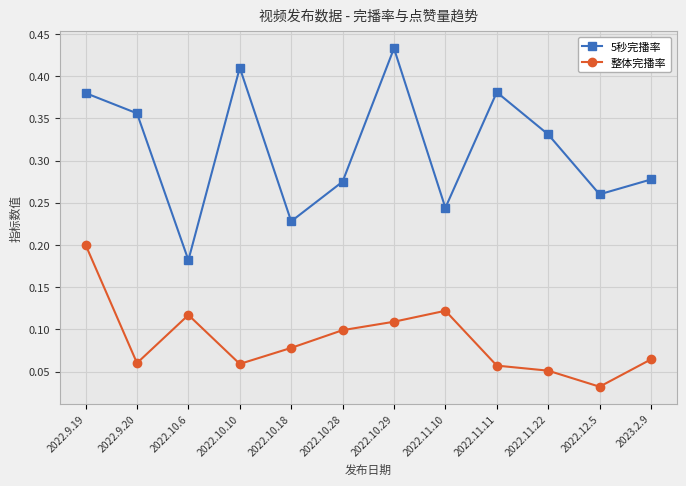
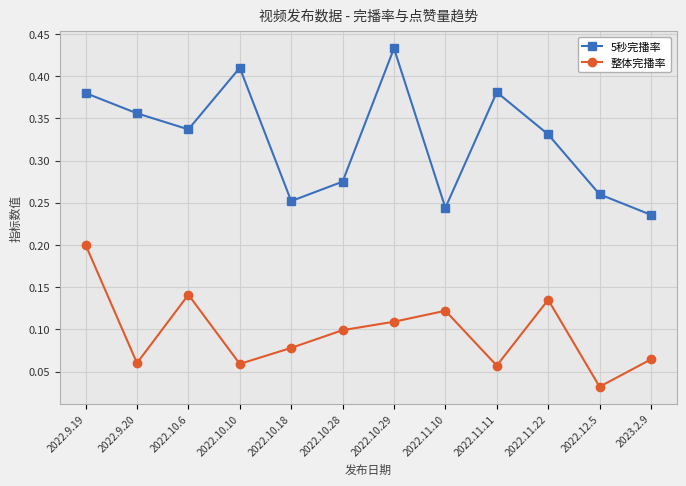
  {
    "5秒完播率": {
      "2022.9.19": 0.38,
      "2022.9.20": 0.36,
-     "2022.10.6": 0.18,
+     "2022.10.6": 0.34,
      "2022.10.10": 0.41,
-     "2022.10.18": 0.23,
+     "2022.10.18": 0.25,
      "2022.10.28": 0.28,
      "2022.10.29": 0.43,
      "2022.11.10": 0.24,
      "2022.11.11": 0.38,
      "2022.11.22": 0.33,
      "2022.12.5": 0.26,
-     "2023.2.9": 0.28
+     "2023.2.9": 0.24
    },
    "整体完播率": {
      "2022.9.19": 0.20,
      "2022.9.20": 0.06,
-     "2022.10.6": 0.12,
+     "2022.10.6": 0.14,
      "2022.10.10": 0.06,
      "2022.10.18": 0.08,
      "2022.10.28": 0.10,
      "2022.10.29": 0.11,
      "2022.11.10": 0.12,
      "2022.11.11": 0.06,
-     "2022.11.22": 0.05,
+     "2022.11.22": 0.14,
      "2022.12.5": 0.03,
      "2023.2.9": 0.06
    }
  }
